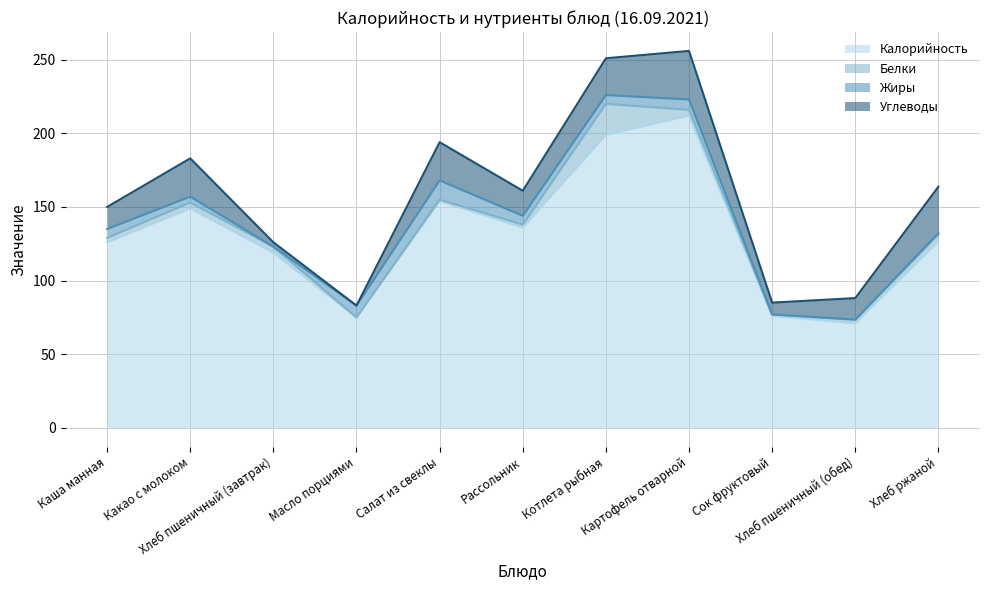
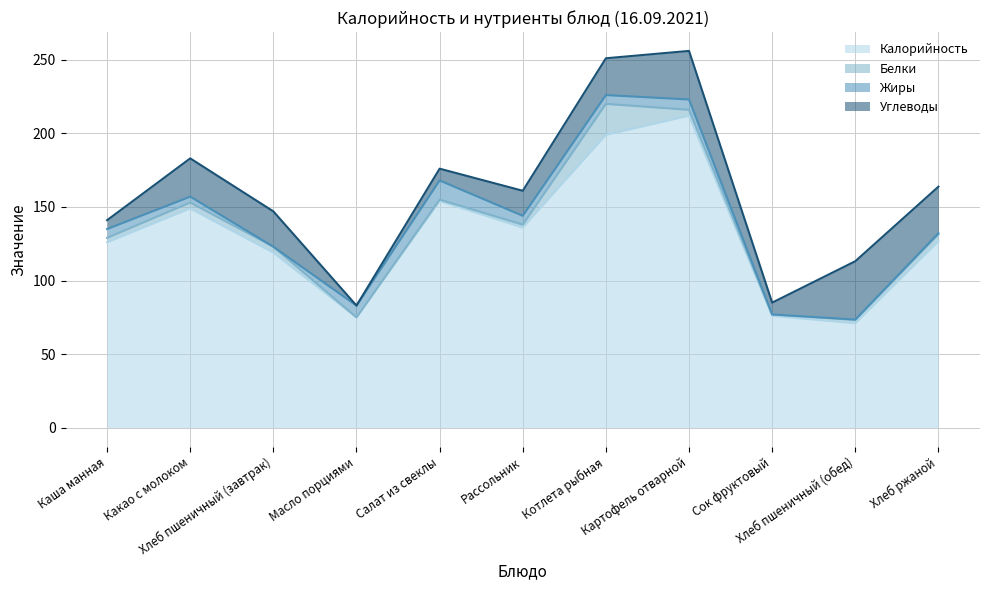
  {
    "Углеводы": {
-     "Каша манная": 15,
+     "Каша манная": 6,
      "Какао с молоком": 26,
-     "Хлеб пшеничный (завтрак)": 3,
-     "Салат из свеклы": 26,
+     "Хлеб пшеничный (завтрак)": 24,
+     "Салат из свеклы": 8,
      "Рассольник": 17,
      "Котлета рыбная": 25,
      "Картофель отварной": 33,
      "Сок фруктовый": 8,
-     "Хлеб пшеничный (обед)": 15,
+     "Хлеб пшеничный (обед)": 40,
      "Хлеб ржаной": 32
    }
  }
